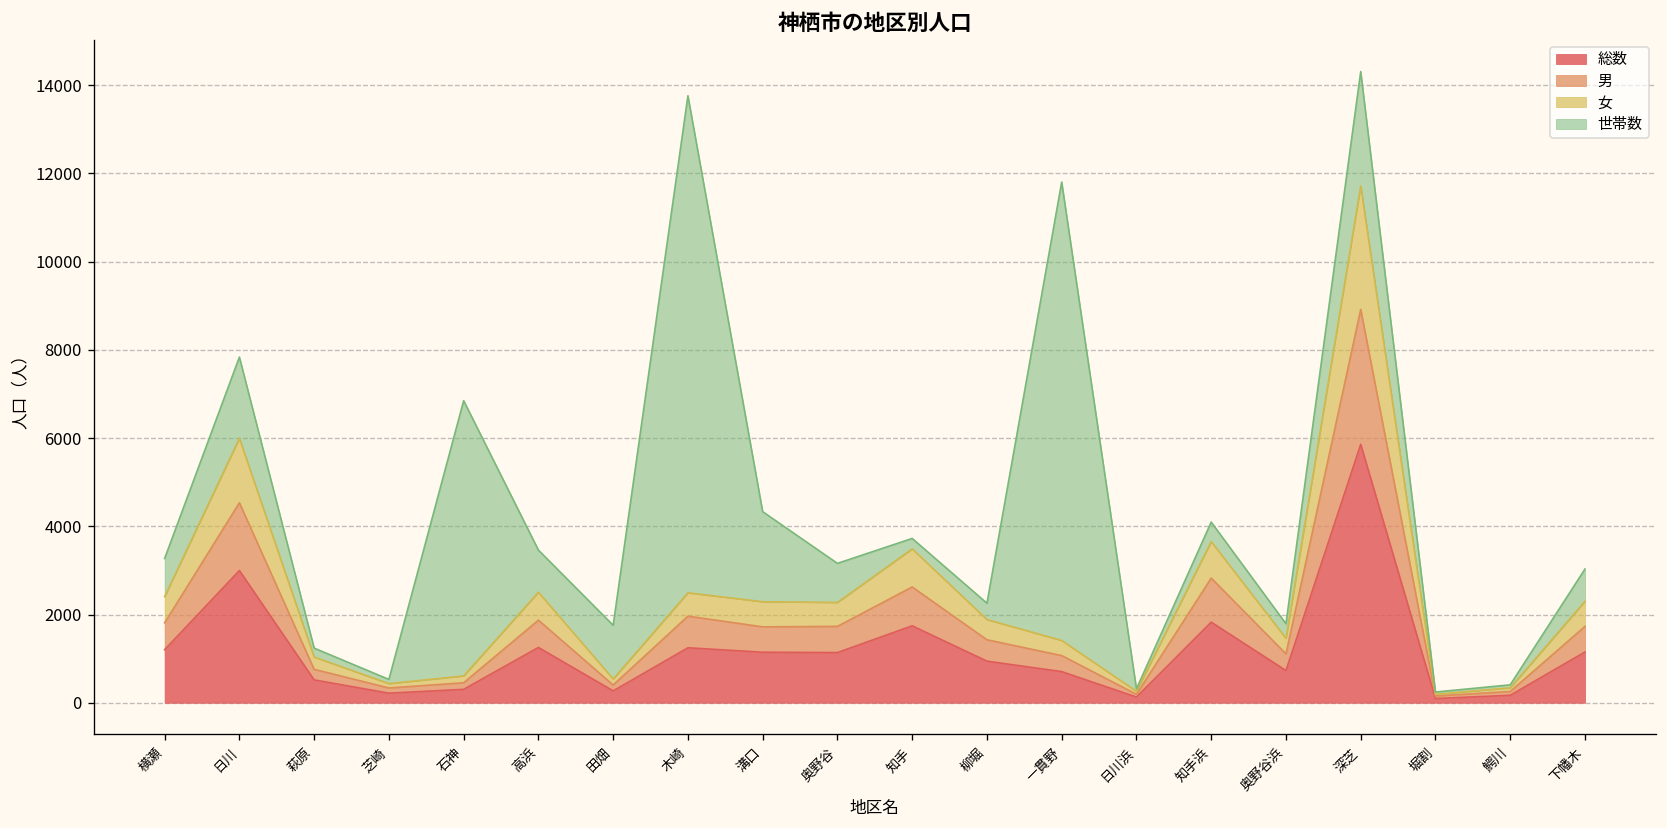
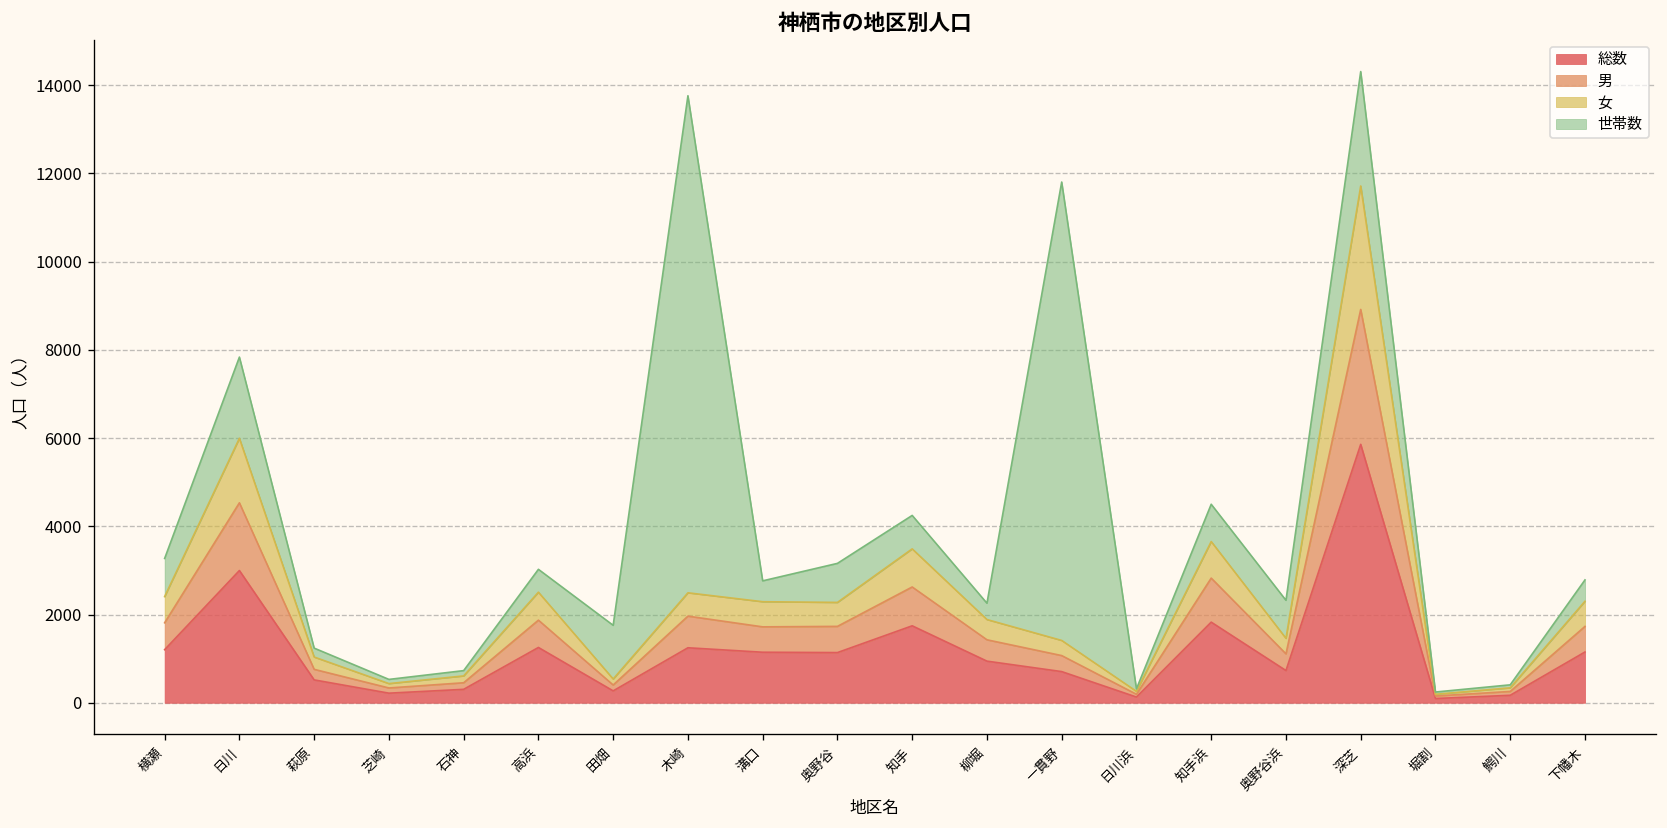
  {
    "世帯数": {
      "横瀬": 900,
      "日川": 1800,
      "萩原": 200,
      "芝崎": 100,
-     "石神": 6200,
-     "高浜": 1000,
+     "石神": 100,
+     "高浜": 500,
      "田畑": 1200,
      "木崎": 11300,
-     "溝口": 2000,
+     "溝口": 500,
      "奥野谷": 900,
-     "知手": 200,
+     "知手": 800,
      "柳堀": 400,
      "一貫野": 10400,
-     "知手浜": 400,
-     "奥野谷浜": 300,
+     "知手浜": 800,
+     "奥野谷浜": 900,
      "深芝": 2600,
-     "下幡木": 700
+     "下幡木": 500
    }
  }
